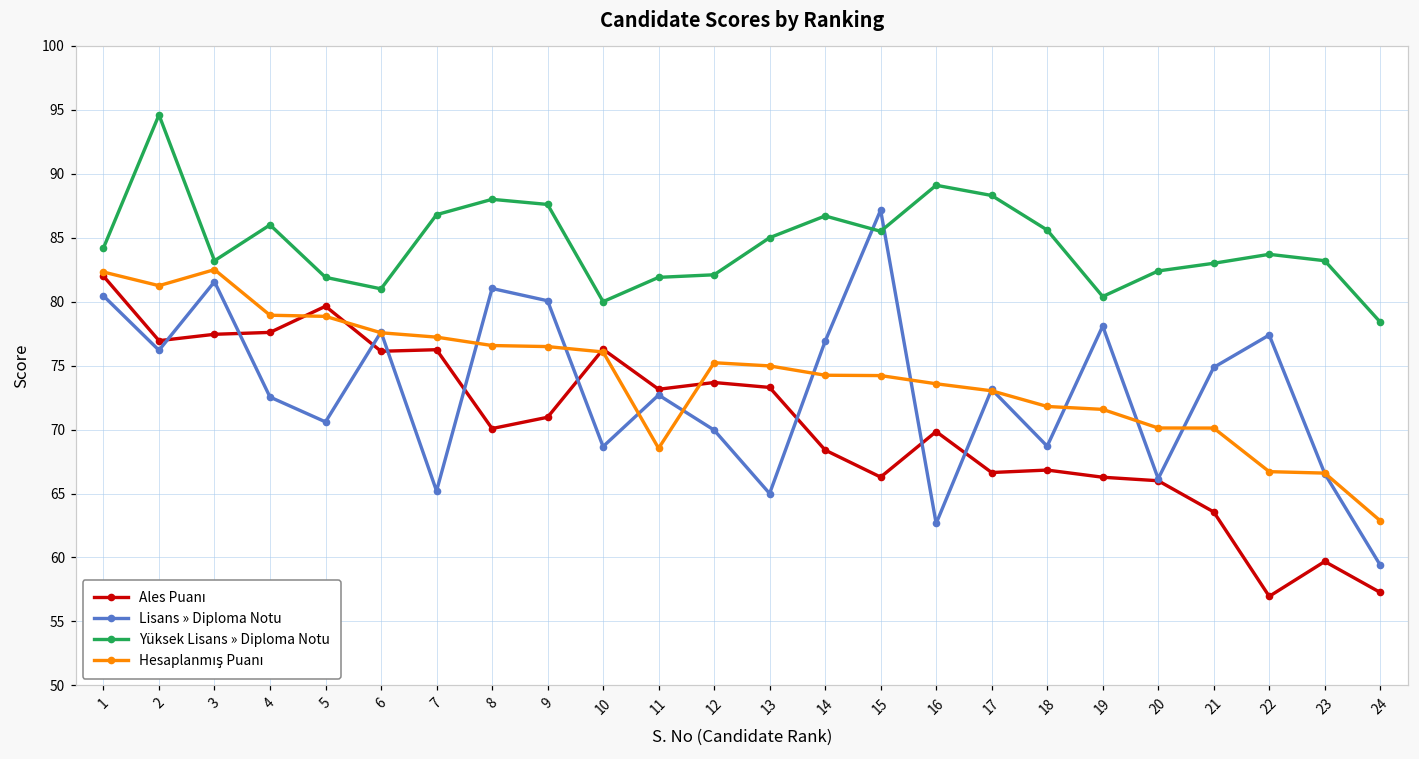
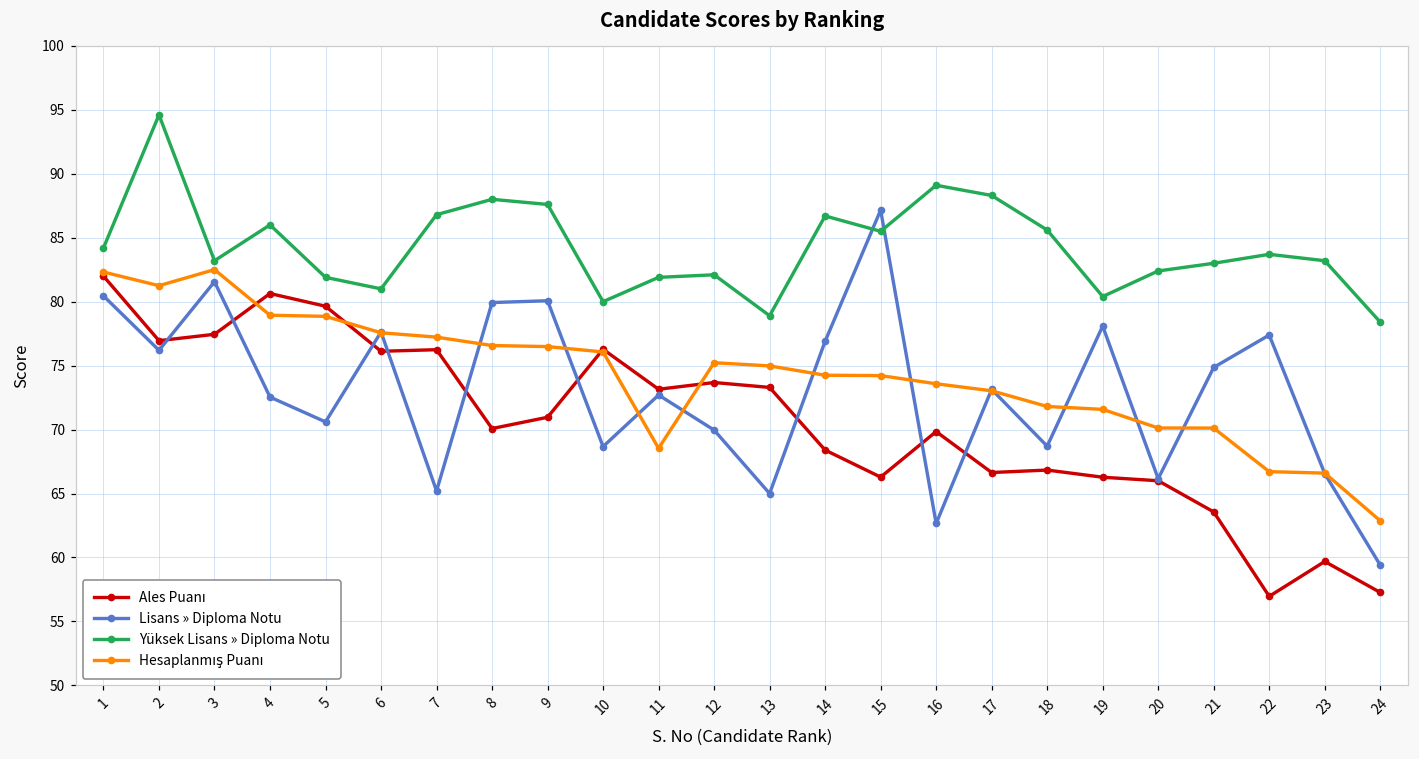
  {
    "Ales Puanı": {
      "1": 82.0,
      "2": 76.9,
      "3": 77.4,
-     "4": 77.6,
+     "4": 80.6,
      "5": 79.6,
      "6": 76.1,
      "7": 76.2,
      "8": 70.1,
      "9": 71.0,
      "11": 73.2,
      "12": 73.7,
      "13": 73.3,
      "14": 68.4,
      "15": 66.3,
      "16": 69.8,
      "17": 66.6,
      "18": 66.8,
      "19": 66.3,
      "21": 63.6,
      "22": 57.0,
      "23": 59.7,
      "24": 57.3
    },
    "Lisans » Diploma Notu": {
      "1": 80.5,
      "2": 76.2,
      "3": 81.6,
      "4": 72.5,
      "5": 70.6,
      "7": 65.2,
-     "8": 81.0,
+     "8": 79.9,
      "9": 80.1,
      "10": 68.7,
      "11": 72.7,
      "12": 70.0,
      "13": 65.0,
      "14": 76.9,
      "15": 87.2,
      "16": 62.7,
      "18": 68.7,
      "19": 78.1,
      "21": 74.9,
      "22": 77.4,
      "24": 59.4
    },
    "Yüksek Lisans » Diploma Notu": {
      "1": 84.2,
      "2": 94.6,
      "3": 83.2,
      "4": 86.0,
      "5": 81.9,
      "6": 81.0,
      "7": 86.8,
      "8": 88.0,
      "9": 87.6,
      "10": 80.0,
      "11": 81.9,
      "12": 82.1,
-     "13": 85.0,
+     "13": 78.9,
      "14": 86.7,
      "15": 85.5,
      "16": 89.1,
      "17": 88.3,
      "18": 85.6,
      "19": 80.4,
      "20": 82.4,
      "21": 83.0,
      "22": 83.7,
      "23": 83.2,
      "24": 78.4
    },
    "Hesaplanmış Puanı": {
      "1": 82.3,
      "2": 81.2,
      "3": 82.5,
      "4": 78.9,
      "5": 78.8,
      "7": 77.2,
      "8": 76.6,
      "9": 76.5,
      "11": 68.5,
      "12": 75.2,
      "13": 75.0,
      "14": 74.2,
      "15": 74.2,
      "16": 73.6,
      "18": 71.8,
      "19": 71.6,
      "20": 70.1,
      "21": 70.1,
      "22": 66.7,
      "24": 62.9
    }
  }
